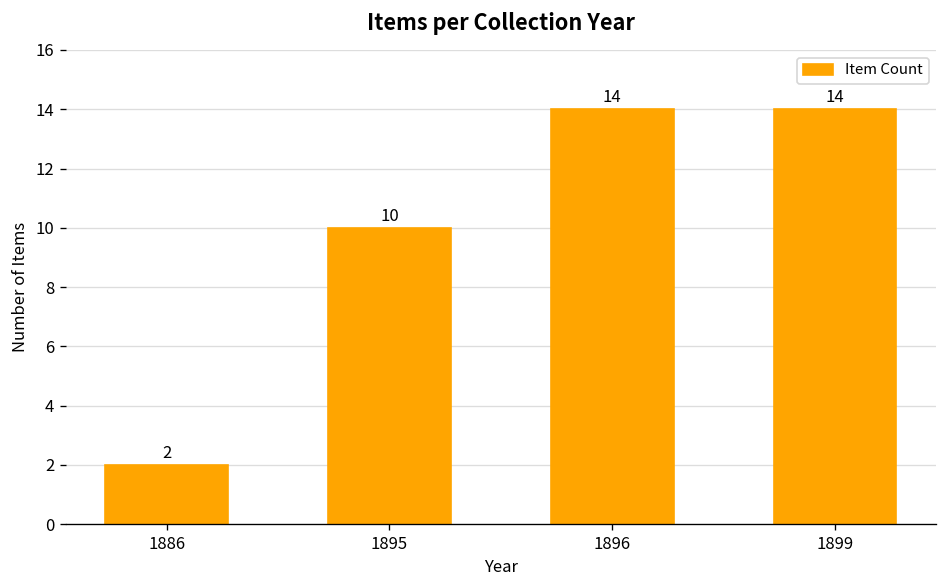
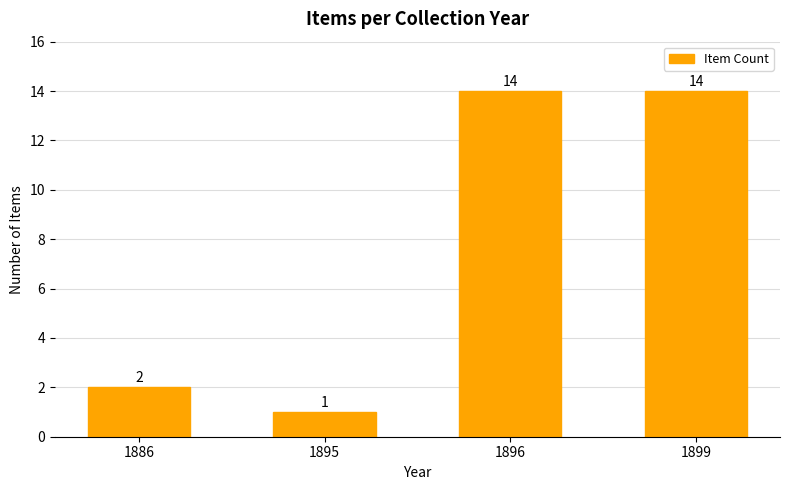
  {
    "1886": 2,
-   "1895": 10,
+   "1895": 1,
    "1896": 14,
    "1899": 14
  }
